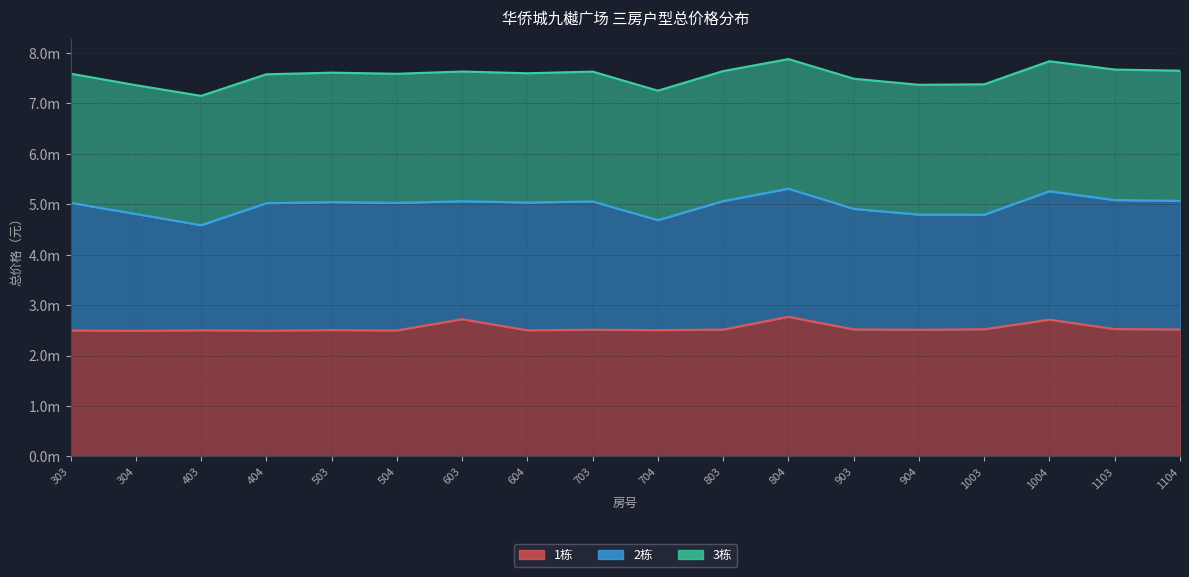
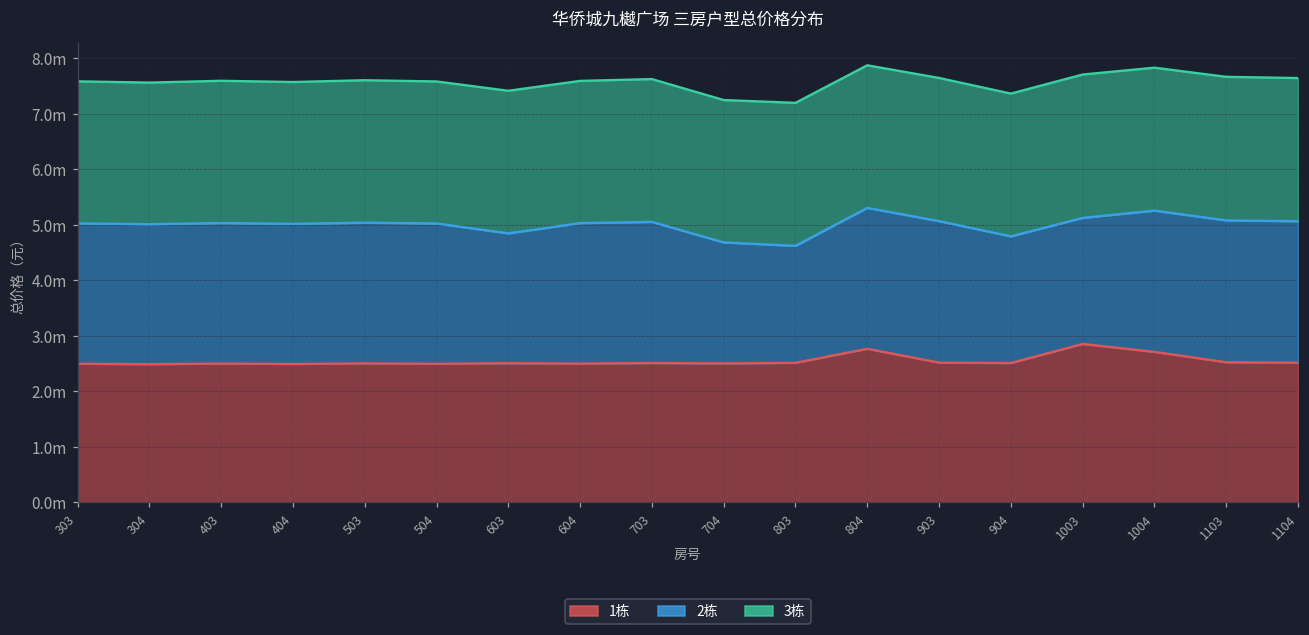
  {
    "1栋": {
      "303": "2.5m",
      "304": "2.5m",
      "403": "2.5m",
      "404": "2.5m",
      "503": "2.5m",
      "504": "2.5m",
-     "603": "2.7m",
+     "603": "2.5m",
      "604": "2.5m",
      "703": "2.5m",
      "704": "2.5m",
      "803": "2.5m",
      "804": "2.8m",
      "903": "2.5m",
      "904": "2.5m",
-     "1003": "2.5m",
+     "1003": "2.9m",
      "1004": "2.7m",
      "1103": "2.5m",
      "1104": "2.5m"
    },
    "2栋": {
      "303": "2.5m",
-     "304": "2.3m",
-     "403": "2.1m",
+     "304": "2.5m",
+     "403": "2.5m",
      "404": "2.5m",
      "503": "2.5m",
      "504": "2.5m",
      "603": "2.3m",
      "604": "2.5m",
      "703": "2.5m",
      "704": "2.2m",
-     "803": "2.5m",
+     "803": "2.1m",
      "804": "2.5m",
-     "903": "2.4m",
+     "903": "2.5m",
      "904": "2.3m",
      "1003": "2.3m",
      "1004": "2.5m",
      "1103": "2.6m",
      "1104": "2.5m"
    },
    "3栋": {
      "303": "2.6m",
      "304": "2.6m",
      "403": "2.6m",
      "404": "2.6m",
      "503": "2.6m",
      "504": "2.6m",
      "603": "2.6m",
      "604": "2.6m",
      "703": "2.6m",
      "704": "2.6m",
      "803": "2.6m",
      "804": "2.6m",
      "903": "2.6m",
      "904": "2.6m",
      "1003": "2.6m",
      "1004": "2.6m",
      "1103": "2.6m",
      "1104": "2.6m"
    }
  }
